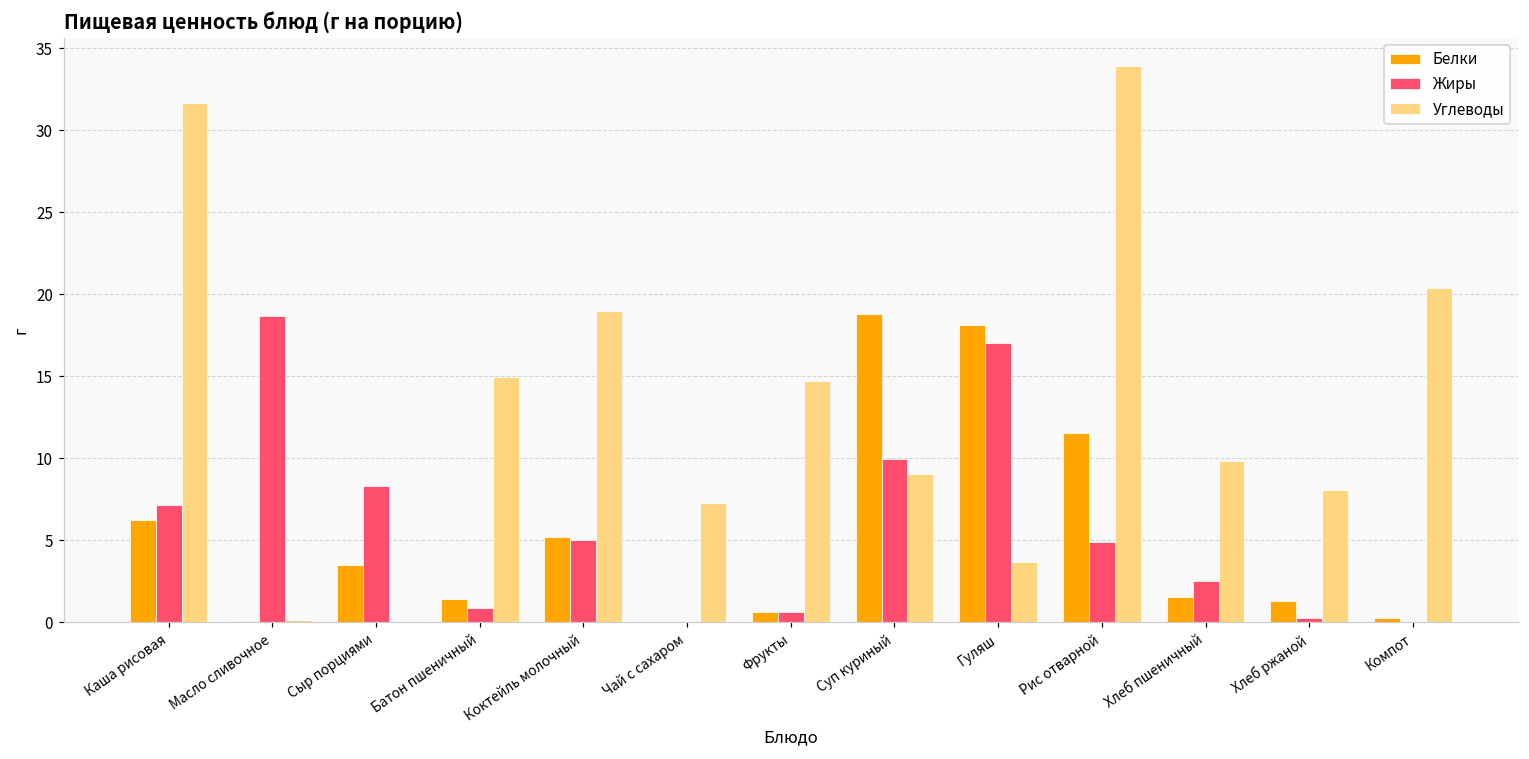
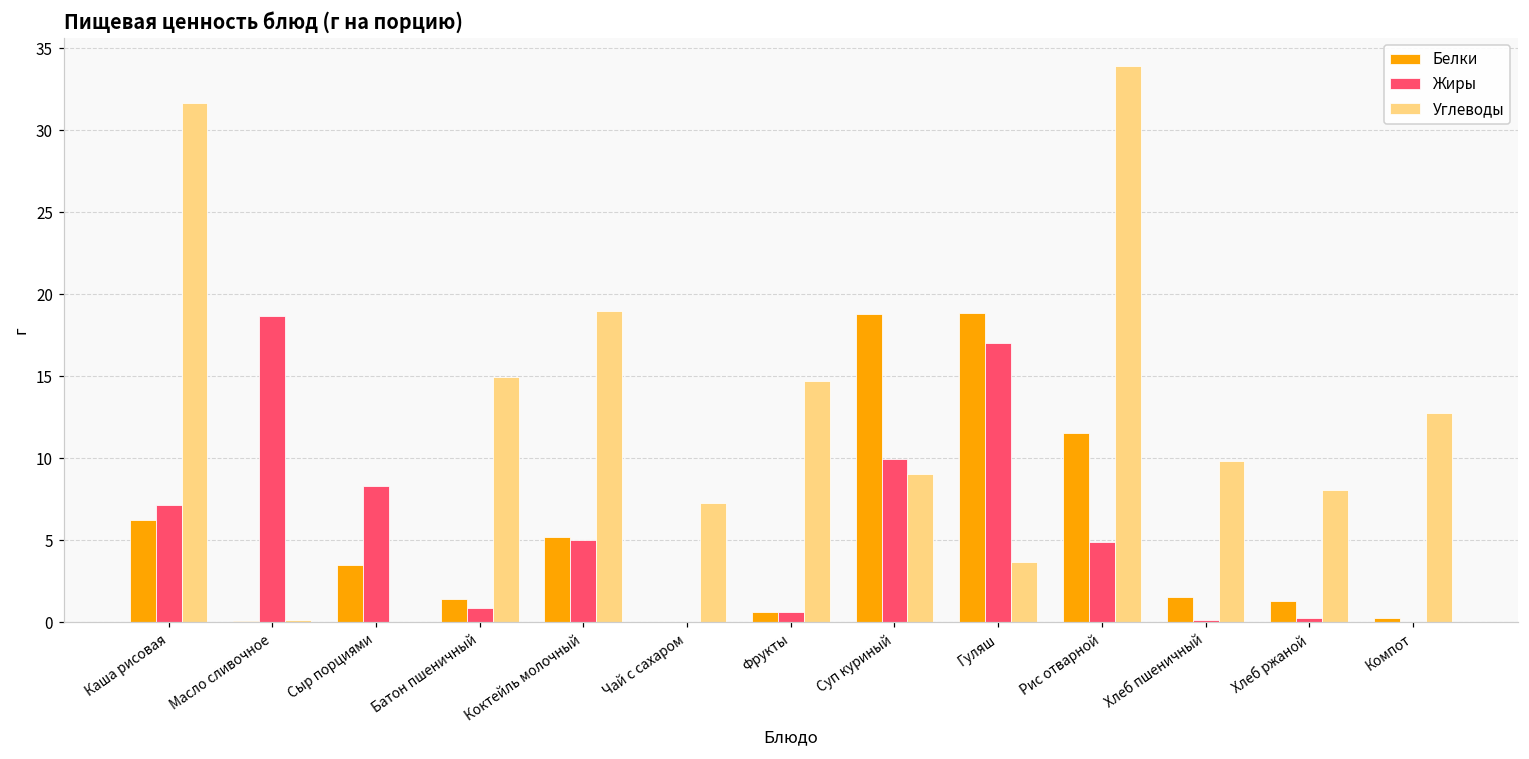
  {
    "Белки": {
      "Каша рисовая": 6.2,
      "Сыр порциями": 3.5,
      "Батон пшеничный": 1.4,
      "Коктейль молочный": 5.2,
      "Чай с сахаром": 0.0,
      "Фрукты": 0.6,
      "Суп куриный": 18.8,
-     "Гуляш": 18.1,
+     "Гуляш": 18.9,
      "Рис отварной": 11.5,
      "Хлеб пшеничный": 1.5,
      "Хлеб ржаной": 1.3,
      "Компот": 0.3
    },
    "Жиры": {
      "Каша рисовая": 7.1,
      "Масло сливочное": 18.7,
      "Сыр порциями": 8.3,
      "Батон пшеничный": 0.9,
      "Коктейль молочный": 5.0,
      "Чай с сахаром": 0.0,
      "Фрукты": 0.6,
      "Суп куриный": 10.0,
      "Гуляш": 17.1,
      "Рис отварной": 4.9,
-     "Хлеб пшеничный": 2.5,
+     "Хлеб пшеничный": 0.2,
      "Хлеб ржаной": 0.2,
      "Компот": 0.0
    },
    "Углеводы": {
      "Каша рисовая": 31.7,
      "Сыр порциями": 0.0,
      "Батон пшеничный": 14.9,
      "Коктейль молочный": 19.0,
      "Чай с сахаром": 7.3,
      "Фрукты": 14.7,
      "Суп куриный": 9.0,
      "Гуляш": 3.7,
      "Рис отварной": 33.9,
      "Хлеб пшеничный": 9.8,
      "Хлеб ржаной": 8.0,
-     "Компот": 20.4
+     "Компот": 12.7
    }
  }
